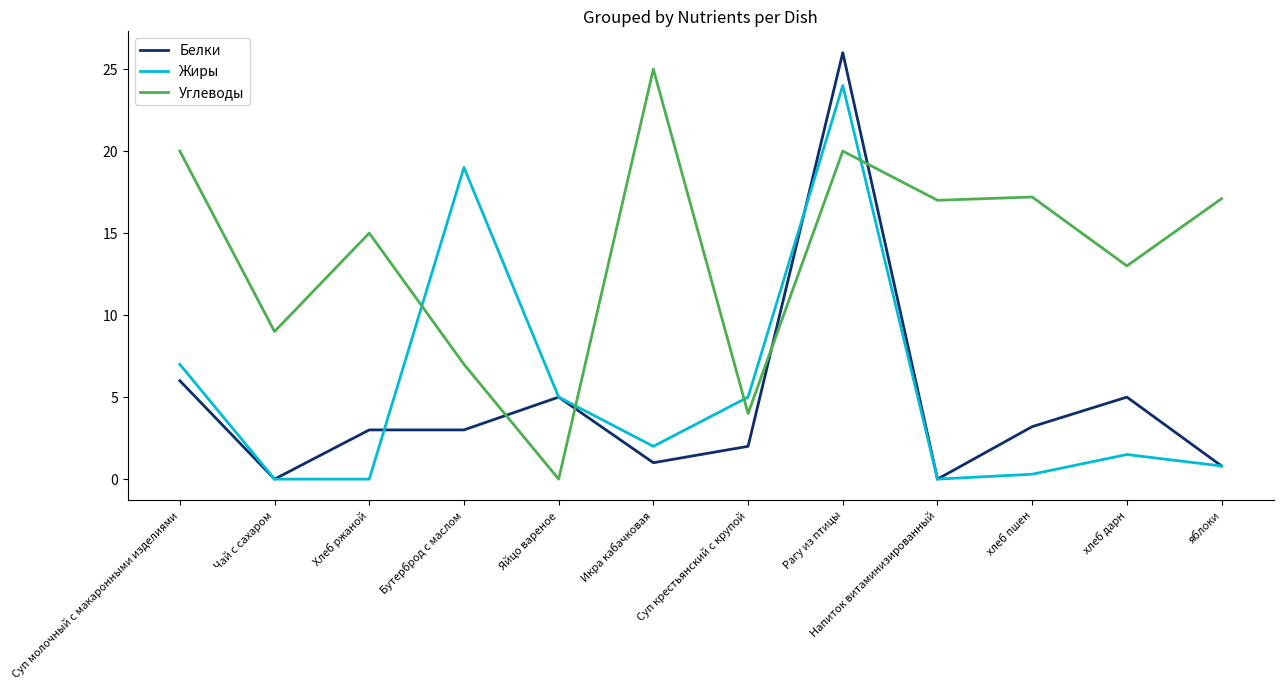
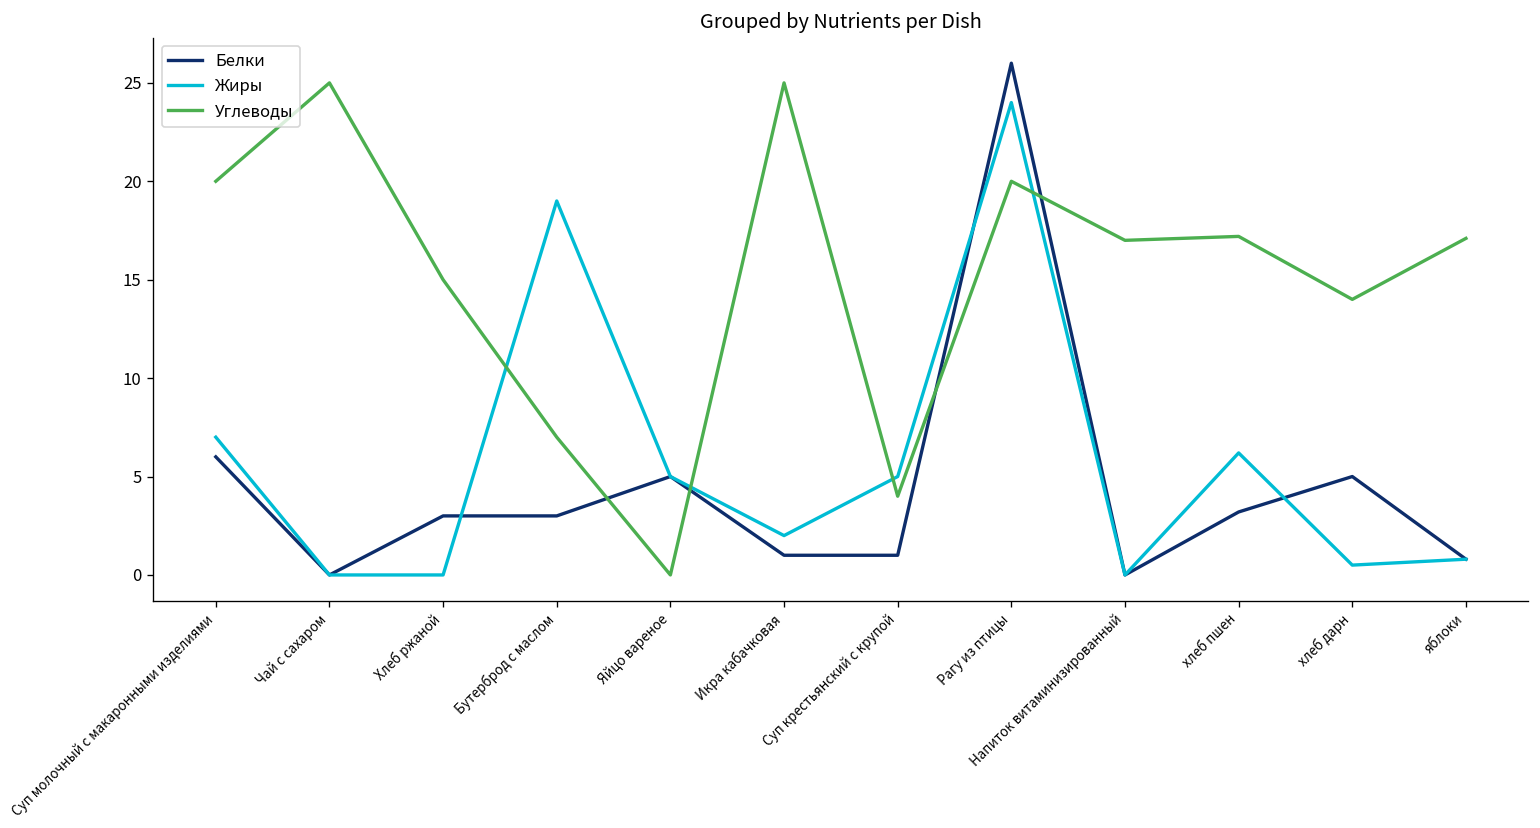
  {
    "Белки": {
      "Суп молочный с макаронными изделиями": 6,
      "Хлеб ржаной": 3,
      "Бутерброд с маслом": 3,
      "Икра кабачковая": 1,
-     "Суп крестьянский с крупой": 2,
+     "Суп крестьянский с крупой": 1,
      "Рагу из птицы": 26,
      "хлеб пшен": 3.2,
      "хлеб дарн": 5
    },
    "Жиры": {
      "Суп молочный с макаронными изделиями": 7.0,
      "Хлеб ржаной": 0.0,
      "Бутерброд с маслом": 19.0,
      "Икра кабачковая": 2.0,
      "Суп крестьянский с крупой": 5.0,
      "Рагу из птицы": 24.0,
-     "хлеб пшен": 0.3,
-     "хлеб дарн": 1.5
+     "хлеб пшен": 6.2,
+     "хлеб дарн": 0.5
    },
    "Углеводы": {
      "Суп молочный с макаронными изделиями": 20,
-     "Чай с сахаром": 9,
+     "Чай с сахаром": 25,
      "Хлеб ржаной": 15,
      "Бутерброд с маслом": 7,
      "Яйцо вареное": 0,
      "Икра кабачковая": 25,
      "Суп крестьянский с крупой": 4,
      "Рагу из птицы": 20,
      "Напиток витаминизированный": 17,
      "хлеб пшен": 17.2,
-     "хлеб дарн": 13,
+     "хлеб дарн": 14,
      "яблоки": 17
    }
  }
